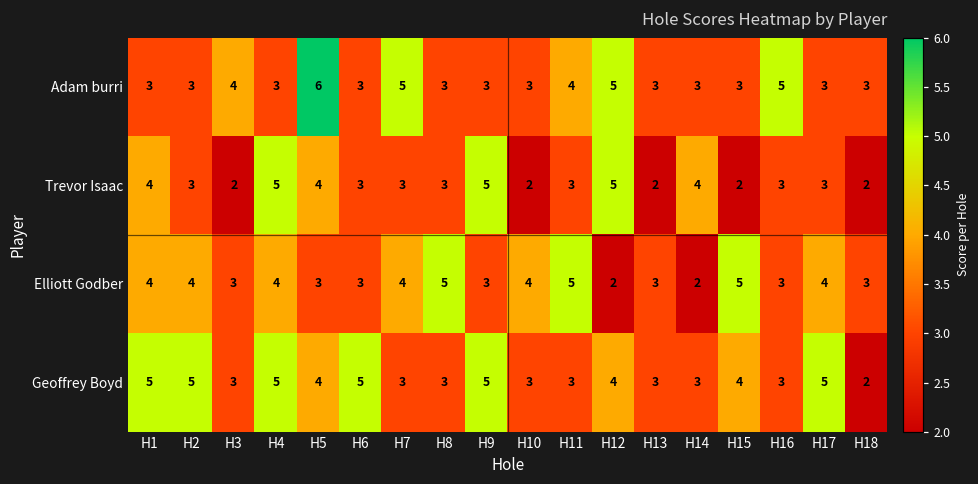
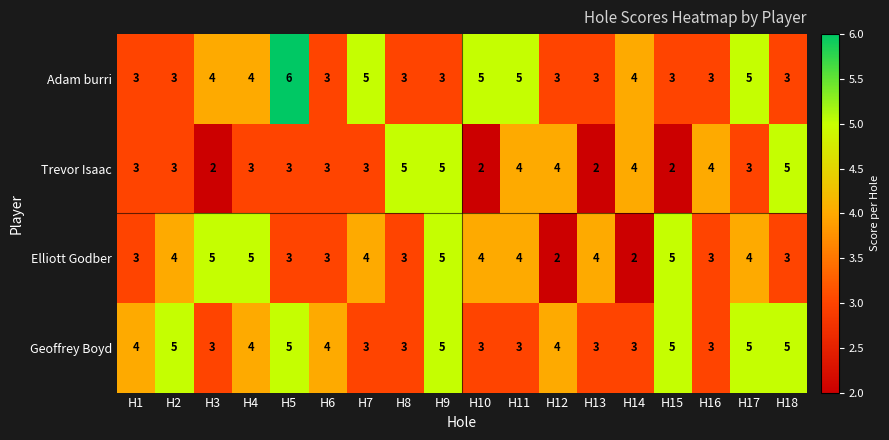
  {
    "Adam burri": {
      "H1": 3,
      "H2": 3,
      "H3": 4,
-     "H4": 3,
+     "H4": 4,
      "H5": 6,
      "H6": 3,
      "H7": 5,
      "H8": 3,
      "H9": 3,
-     "H10": 3,
-     "H11": 4,
-     "H12": 5,
+     "H10": 5,
+     "H11": 5,
+     "H12": 3,
      "H13": 3,
-     "H14": 3,
+     "H14": 4,
      "H15": 3,
-     "H16": 5,
-     "H17": 3,
+     "H16": 3,
+     "H17": 5,
      "H18": 3
    },
    "Trevor Isaac": {
-     "H1": 4,
+     "H1": 3,
      "H2": 3,
      "H3": 2,
-     "H4": 5,
-     "H5": 4,
+     "H4": 3,
+     "H5": 3,
      "H6": 3,
      "H7": 3,
-     "H8": 3,
+     "H8": 5,
      "H9": 5,
      "H10": 2,
-     "H11": 3,
-     "H12": 5,
+     "H11": 4,
+     "H12": 4,
      "H13": 2,
      "H14": 4,
      "H15": 2,
-     "H16": 3,
+     "H16": 4,
      "H17": 3,
-     "H18": 2
+     "H18": 5
    },
    "Elliott Godber": {
-     "H1": 4,
+     "H1": 3,
      "H2": 4,
-     "H3": 3,
-     "H4": 4,
+     "H3": 5,
+     "H4": 5,
      "H5": 3,
      "H6": 3,
      "H7": 4,
-     "H8": 5,
-     "H9": 3,
+     "H8": 3,
+     "H9": 5,
      "H10": 4,
-     "H11": 5,
+     "H11": 4,
      "H12": 2,
-     "H13": 3,
+     "H13": 4,
      "H14": 2,
      "H15": 5,
      "H16": 3,
      "H17": 4,
      "H18": 3
    },
    "Geoffrey Boyd": {
-     "H1": 5,
+     "H1": 4,
      "H2": 5,
      "H3": 3,
-     "H4": 5,
-     "H5": 4,
-     "H6": 5,
+     "H4": 4,
+     "H5": 5,
+     "H6": 4,
      "H7": 3,
      "H8": 3,
      "H9": 5,
      "H10": 3,
      "H11": 3,
      "H12": 4,
      "H13": 3,
      "H14": 3,
-     "H15": 4,
+     "H15": 5,
      "H16": 3,
      "H17": 5,
-     "H18": 2
+     "H18": 5
    }
  }
